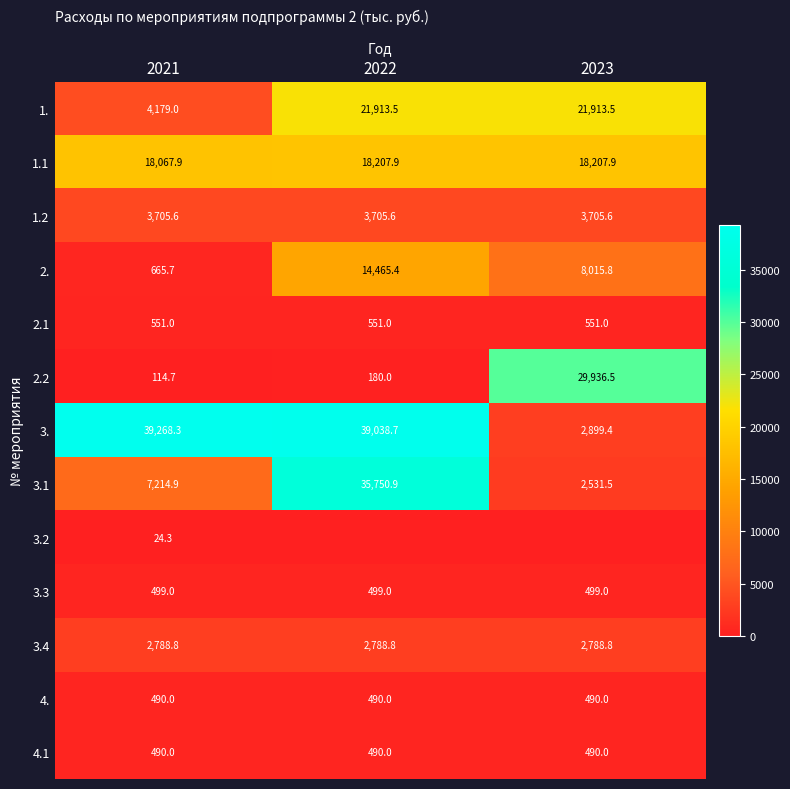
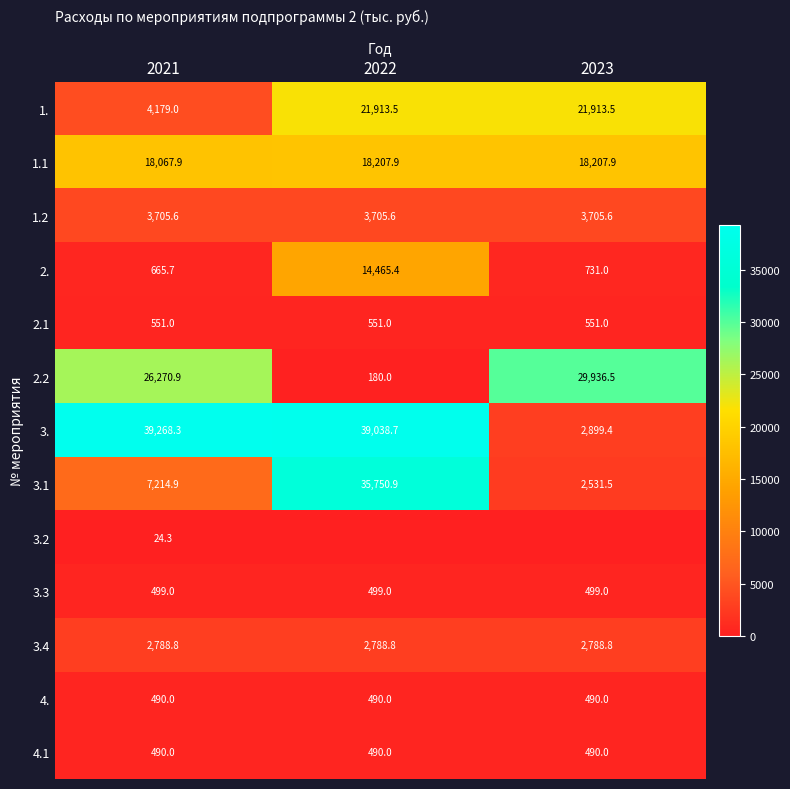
  {
    "1.": {
      "2021": "4,179.0",
      "2022": "21,913.5",
      "2023": "21,913.5"
    },
    "1.1": {
      "2021": "18,067.9",
      "2022": "18,207.9",
      "2023": "18,207.9"
    },
    "1.2": {
      "2021": "3,705.6",
      "2022": "3,705.6",
      "2023": "3,705.6"
    },
    "2.": {
      "2021": "665.7",
      "2022": "14,465.4",
-     "2023": "8,015.8"
+     "2023": "731.0"
    },
    "2.1": {
      "2021": "551.0",
      "2022": "551.0",
      "2023": "551.0"
    },
    "2.2": {
-     "2021": "114.7",
+     "2021": "26,270.9",
      "2022": "180.0",
      "2023": "29,936.5"
    },
    "3.": {
      "2021": "39,268.3",
      "2022": "39,038.7",
      "2023": "2,899.4"
    },
    "3.1": {
      "2021": "7,214.9",
      "2022": "35,750.9",
      "2023": "2,531.5"
    },
    "3.2": {
      "2021": "24.3"
    },
    "3.3": {
      "2021": "499.0",
      "2022": "499.0",
      "2023": "499.0"
    },
    "3.4": {
      "2021": "2,788.8",
      "2022": "2,788.8",
      "2023": "2,788.8"
    },
    "4.": {
      "2021": "490.0",
      "2022": "490.0",
      "2023": "490.0"
    },
    "4.1": {
      "2021": "490.0",
      "2022": "490.0",
      "2023": "490.0"
    }
  }
